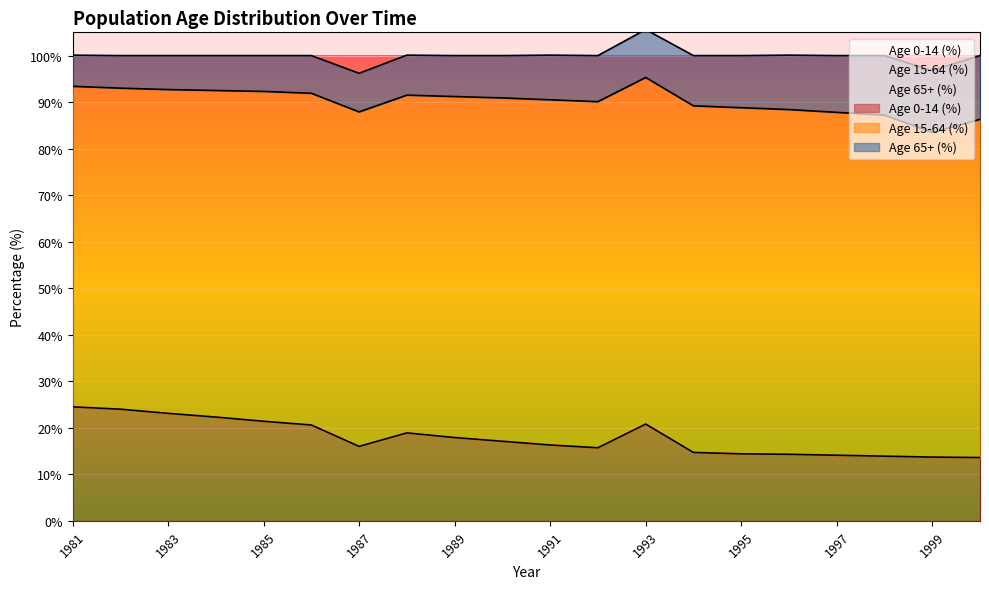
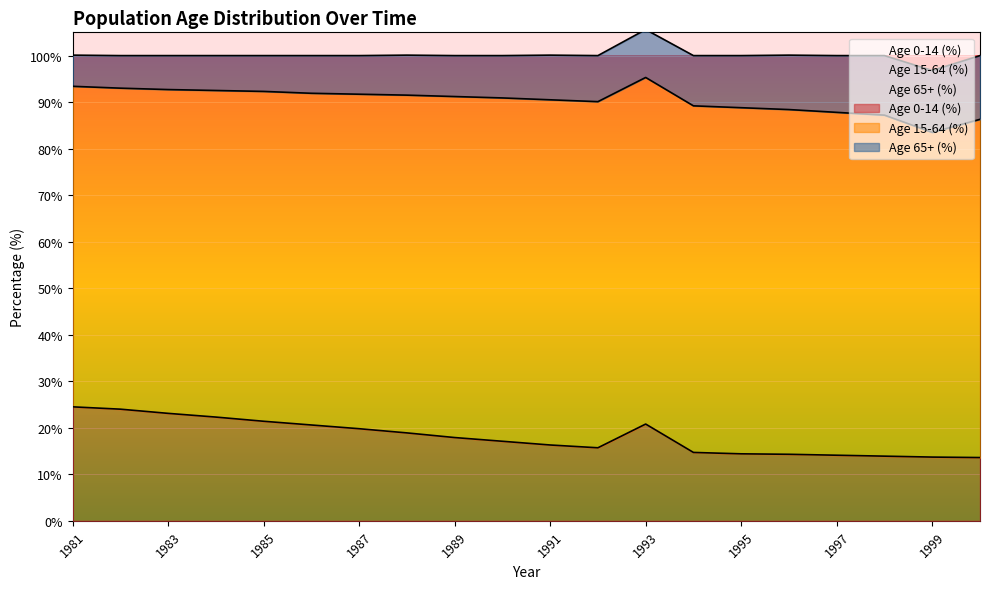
  {
    "Age 0-14 (%)": {
      "1981": "25%",
      "1983": "23%",
      "1985": "21%",
-     "1987": "16%",
+     "1987": "20%",
      "1989": "18%",
      "1991": "16%",
      "1993": "21%",
      "1995": "14%",
      "1997": "14%",
      "1999": "14%"
    },
    "Age 15-64 (%)": {
      "1981": "69%",
      "1983": "70%",
      "1985": "71%",
      "1987": "72%",
      "1989": "73%",
      "1991": "74%",
      "1993": "75%",
      "1995": "74%",
      "1997": "74%"
    },
    "Age 65+ (%)": {
      "1981": "7%",
      "1983": "7%",
      "1985": "8%",
      "1987": "8%",
      "1989": "9%",
      "1991": "10%",
      "1995": "11%",
      "1997": "12%"
    }
  }
